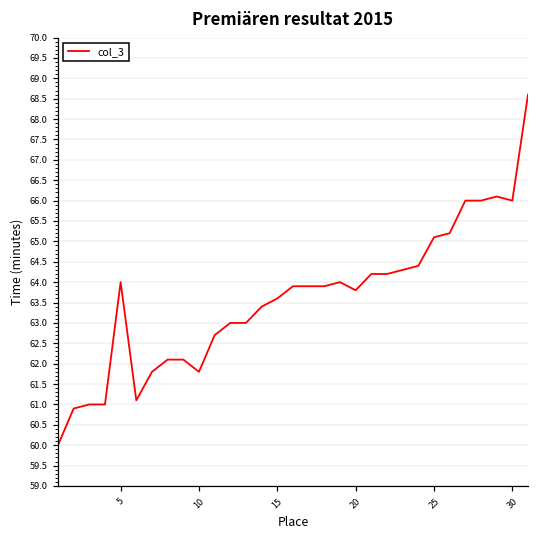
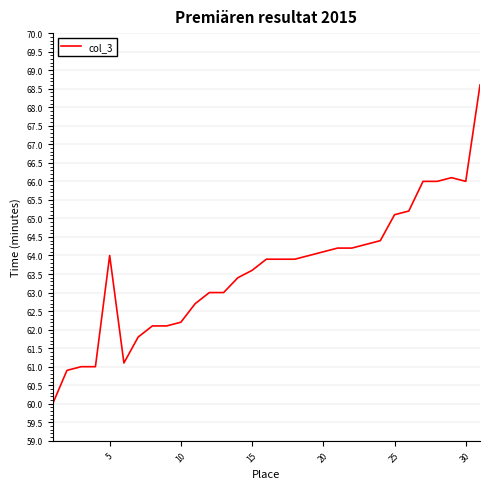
  {
    "5": 64.0,
-   "10": 61.8,
+   "10": 62.2,
    "15": 63.6,
-   "20": 63.8,
+   "20": 64.1,
    "25": 65.1,
    "30": 66.0
  }
